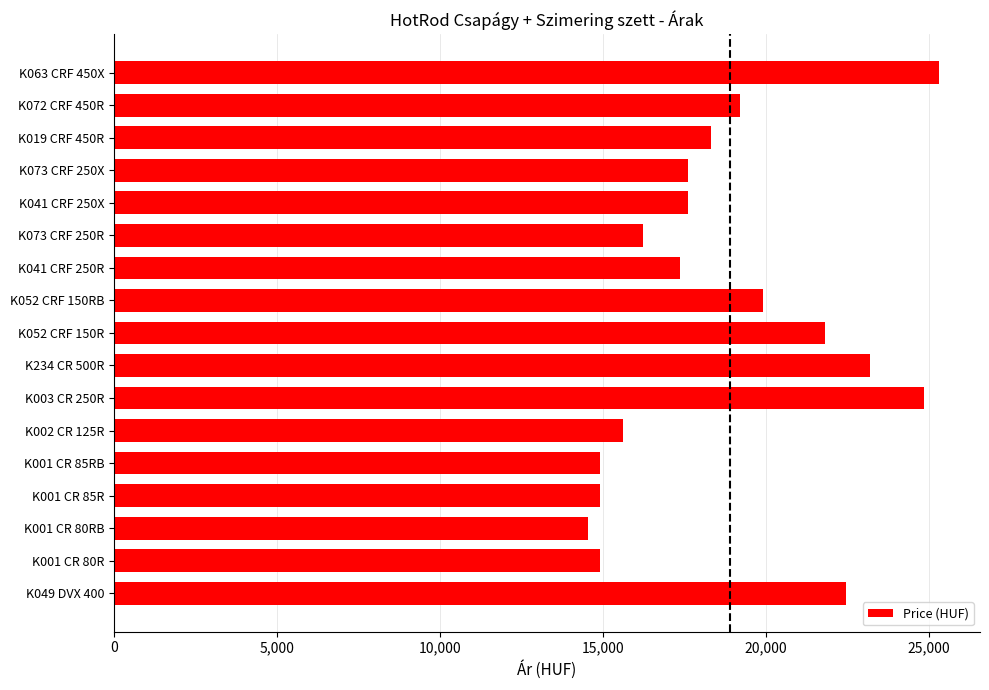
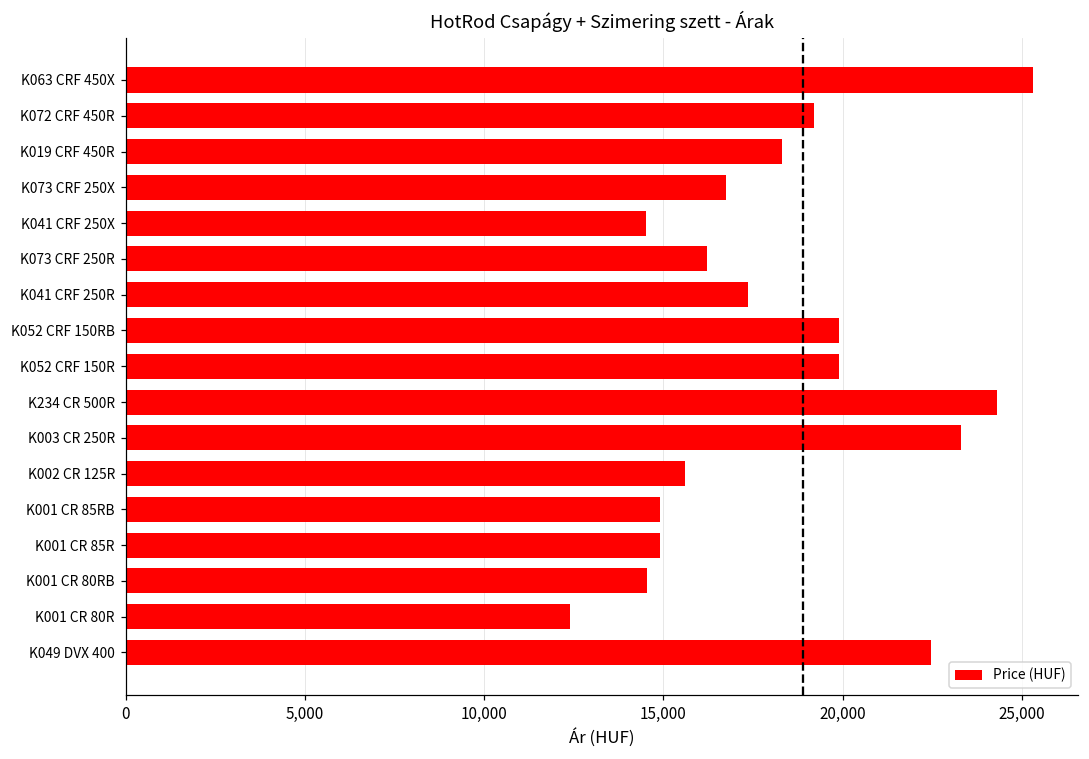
  {
    "K063 CRF 450X": "25,300",
    "K072 CRF 450R": "19,200",
    "K019 CRF 450R": "18,300",
-   "K073 CRF 250X": "17,600",
-   "K041 CRF 250X": "17,600",
+   "K073 CRF 250X": "16,800",
+   "K041 CRF 250X": "14,500",
    "K073 CRF 250R": "16,200",
    "K041 CRF 250R": "17,400",
    "K052 CRF 150RB": "19,900",
-   "K052 CRF 150R": "21,800",
-   "K234 CR 500R": "23,200",
-   "K003 CR 250R": "24,800",
+   "K052 CRF 150R": "19,900",
+   "K234 CR 500R": "24,300",
+   "K003 CR 250R": "23,300",
    "K002 CR 125R": "15,600",
    "K001 CR 85RB": "14,900",
    "K001 CR 85R": "14,900",
    "K001 CR 80RB": "14,500",
-   "K001 CR 80R": "14,900",
+   "K001 CR 80R": "12,400",
    "K049 DVX 400": "22,500"
  }
